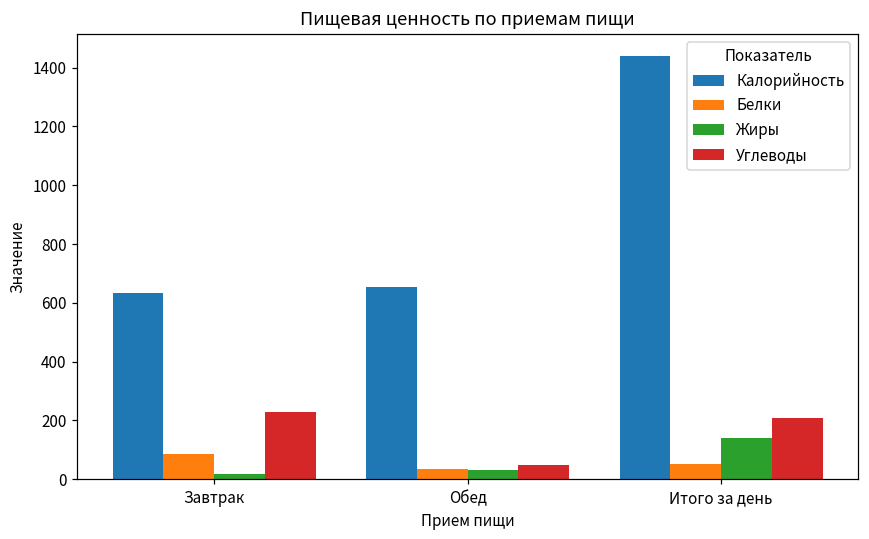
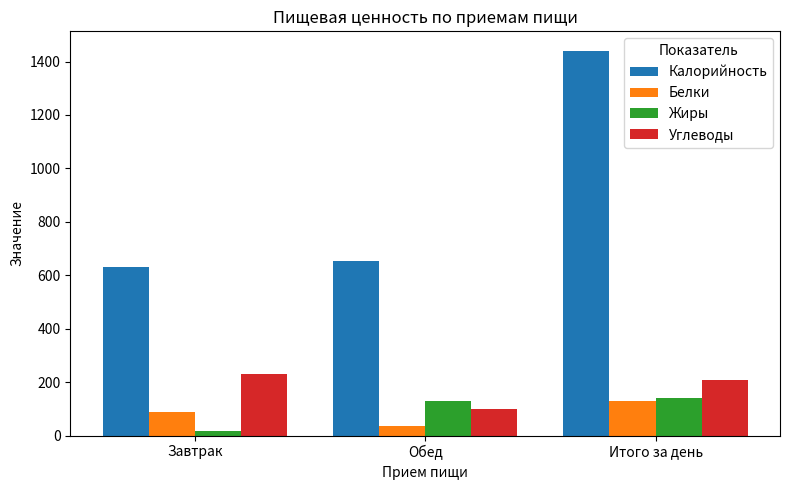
  {
    "Калорийность": {
      "Завтрак": 630,
      "Обед": 650,
      "Итого за день": 1440
    },
    "Белки": {
      "Завтрак": 90,
      "Обед": 30,
-     "Итого за день": 50
+     "Итого за день": 130
    },
    "Жиры": {
      "Завтрак": 20,
-     "Обед": 30,
+     "Обед": 130,
      "Итого за день": 140
    },
    "Углеводы": {
      "Завтрак": 230,
-     "Обед": 50,
+     "Обед": 100,
      "Итого за день": 210
    }
  }
